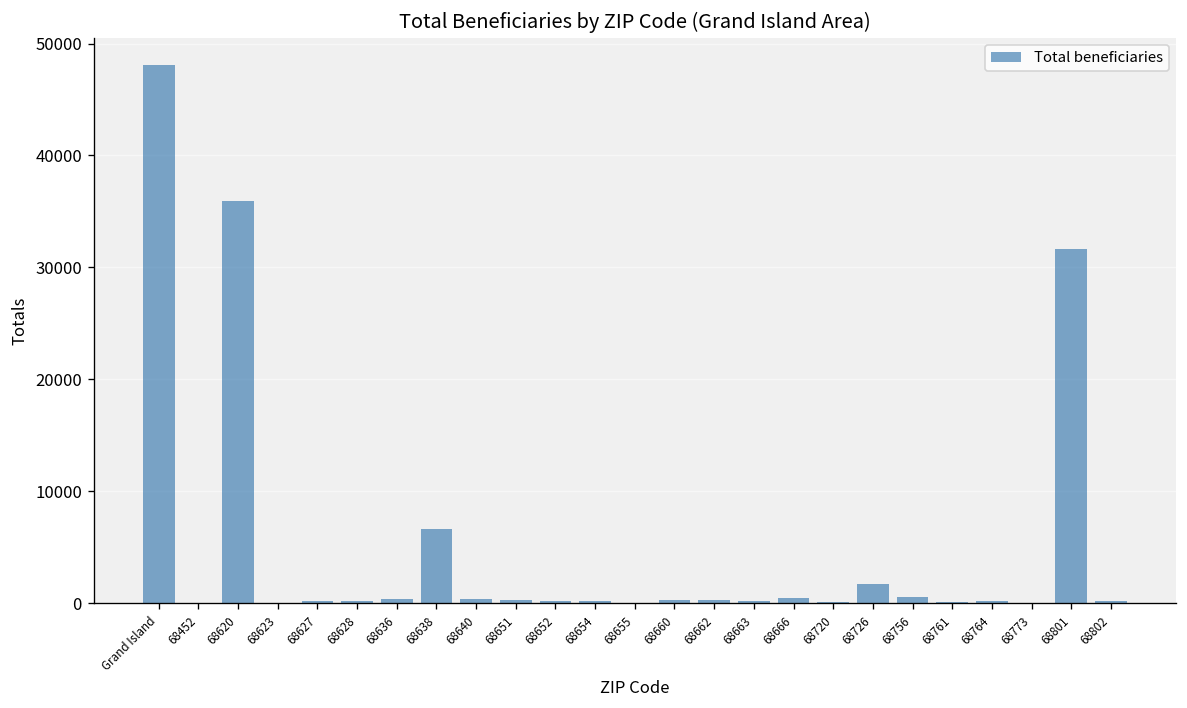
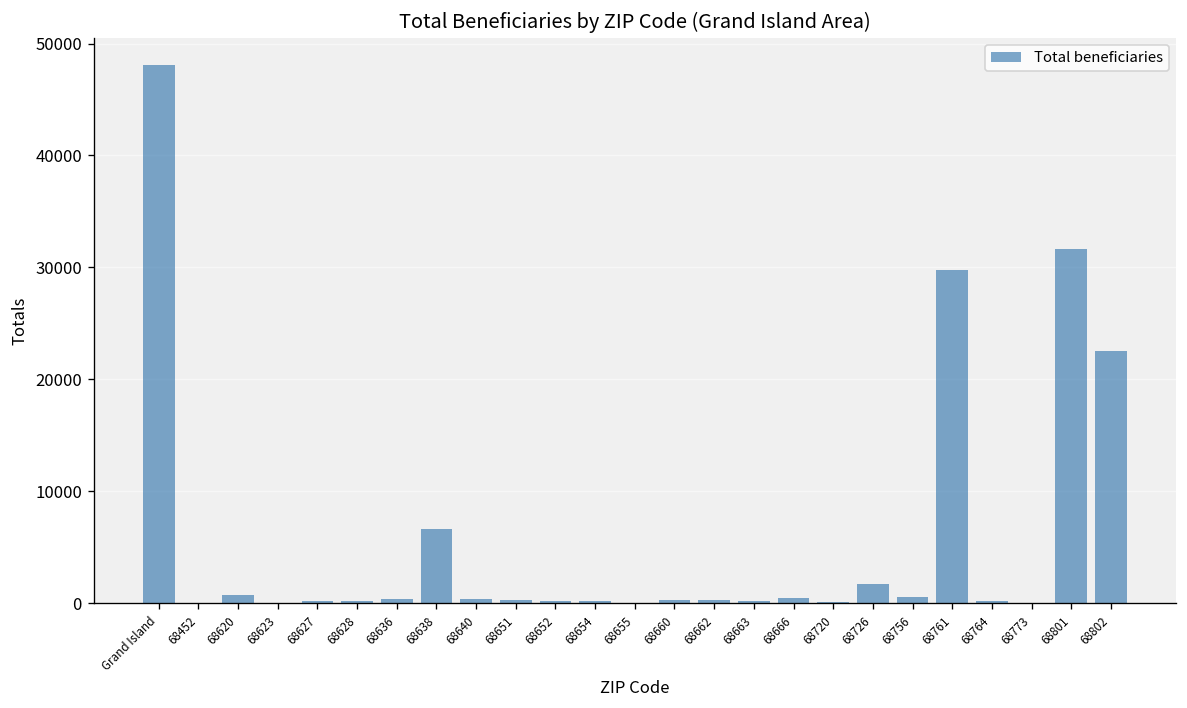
  {
    "Grand Island": 48000,
-   "68620": 36000,
+   "68620": 1000,
    "68636": 0,
    "68638": 7000,
    "68640": 0,
    "68651": 0,
    "68660": 0,
    "68662": 0,
    "68666": 0,
    "68726": 2000,
    "68756": 1000,
-   "68761": 0,
+   "68761": 30000,
    "68801": 32000,
-   "68802": 0
+   "68802": 23000
  }
